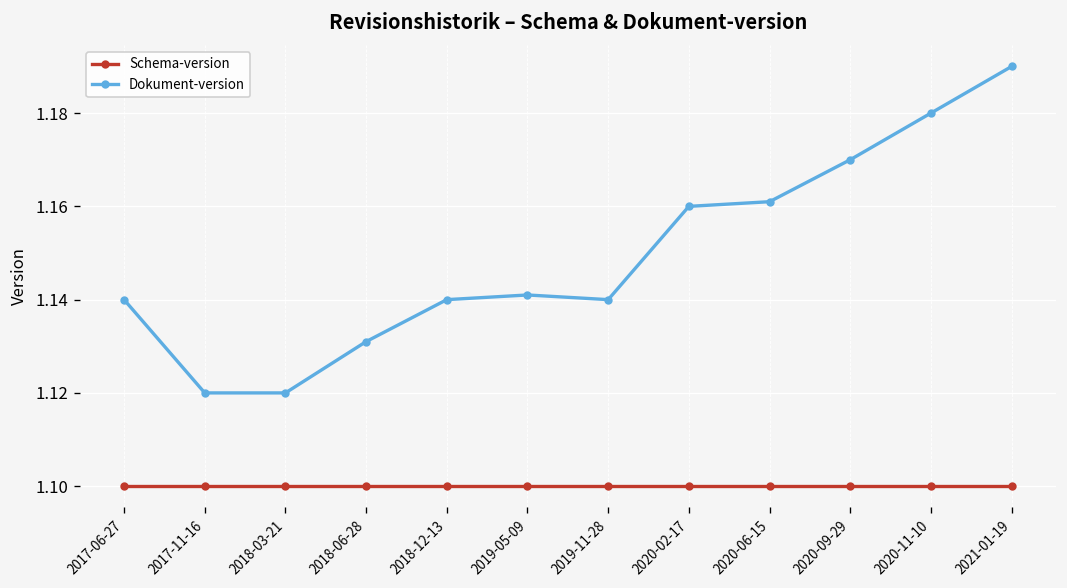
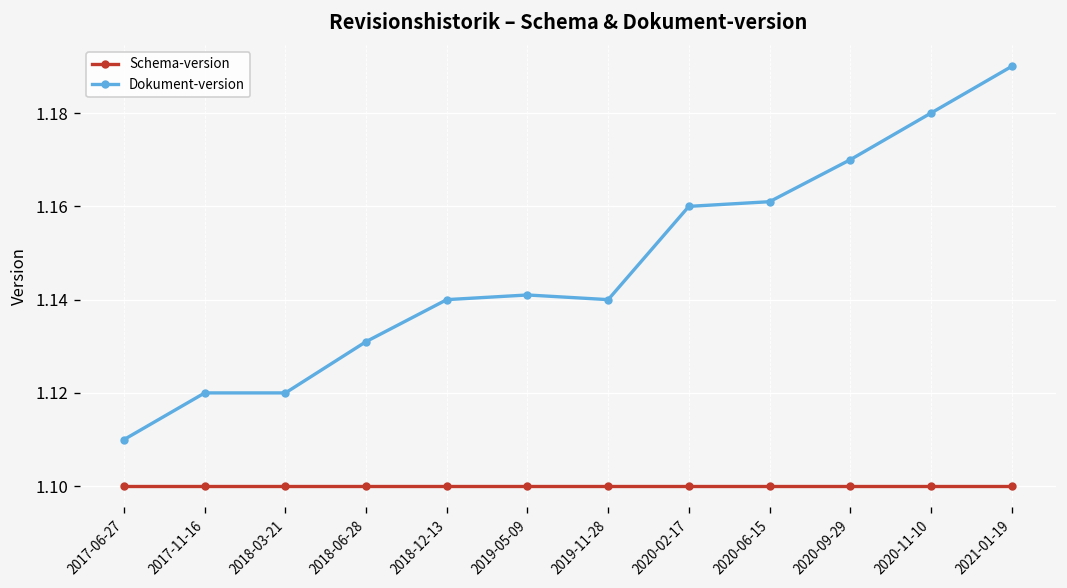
  {
    "Schema-version": {
      "2017-06-27": 1.10,
      "2017-11-16": 1.10,
      "2018-03-21": 1.10,
      "2018-06-28": 1.10,
      "2018-12-13": 1.10,
      "2019-05-09": 1.10,
      "2019-11-28": 1.10,
      "2020-02-17": 1.10,
      "2020-06-15": 1.10,
      "2020-09-29": 1.10,
      "2020-11-10": 1.10,
      "2021-01-19": 1.10
    },
    "Dokument-version": {
-     "2017-06-27": 1.14,
+     "2017-06-27": 1.11,
      "2017-11-16": 1.12,
      "2018-03-21": 1.12,
      "2018-06-28": 1.131,
      "2018-12-13": 1.14,
      "2019-05-09": 1.141,
      "2019-11-28": 1.14,
      "2020-02-17": 1.16,
      "2020-06-15": 1.161,
      "2020-09-29": 1.17,
      "2020-11-10": 1.18,
      "2021-01-19": 1.19
    }
  }
